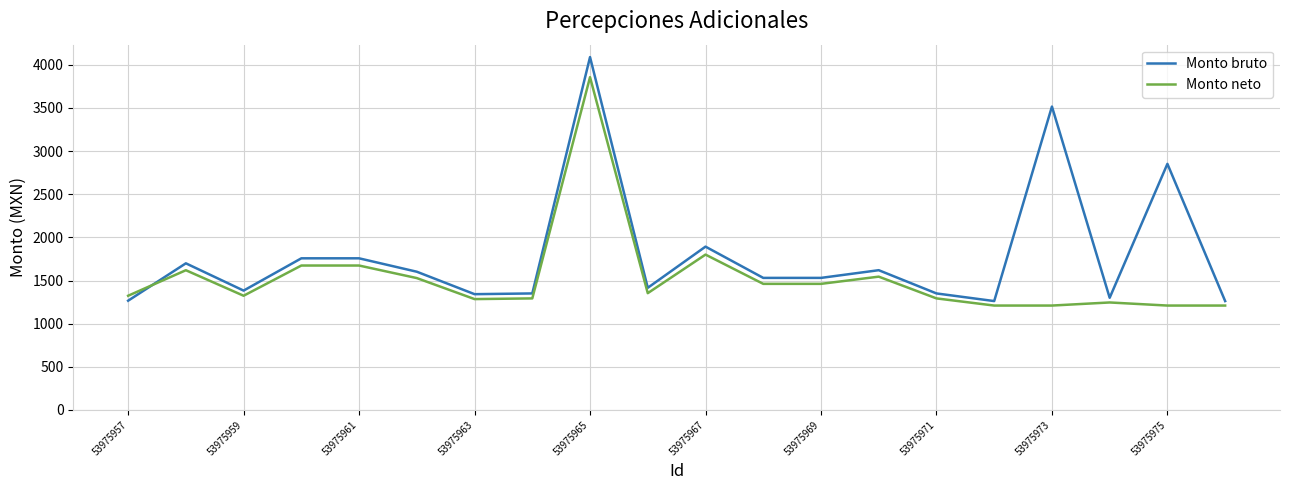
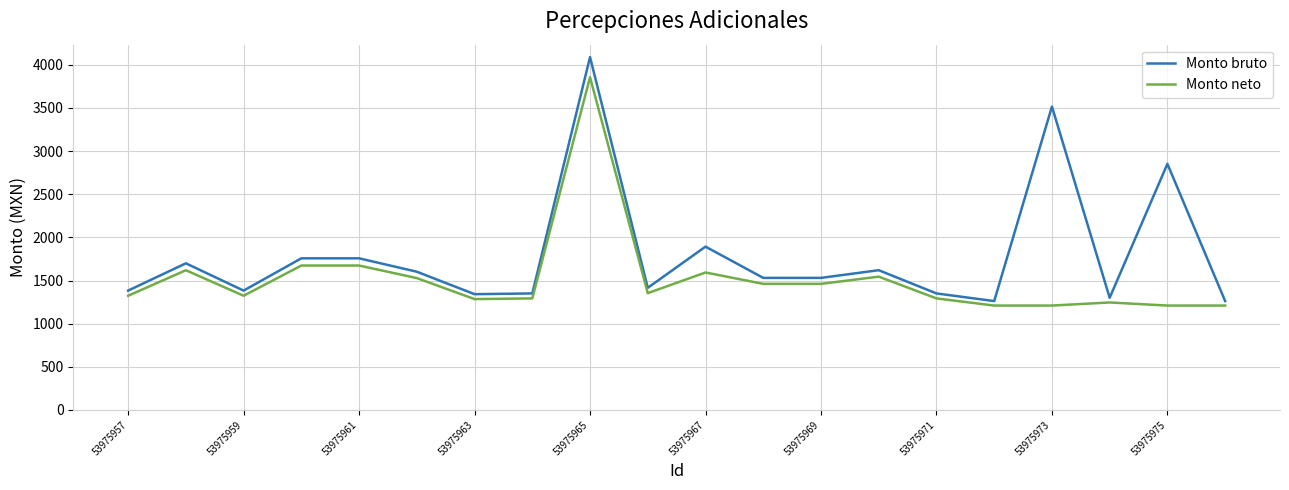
  {
    "Monto bruto": {
-     "53975957": 1300,
+     "53975957": 1400,
      "53975959": 1400,
      "53975961": 1800,
      "53975963": 1300,
      "53975965": 4100,
      "53975967": 1900,
      "53975969": 1500,
      "53975971": 1400,
      "53975973": 3500,
      "53975975": 2900
    },
    "Monto neto": {
      "53975957": 1300,
      "53975959": 1300,
      "53975961": 1700,
      "53975963": 1300,
      "53975965": 3900,
-     "53975967": 1800,
+     "53975967": 1600,
      "53975969": 1500,
      "53975971": 1300,
      "53975973": 1200,
      "53975975": 1200
    }
  }
